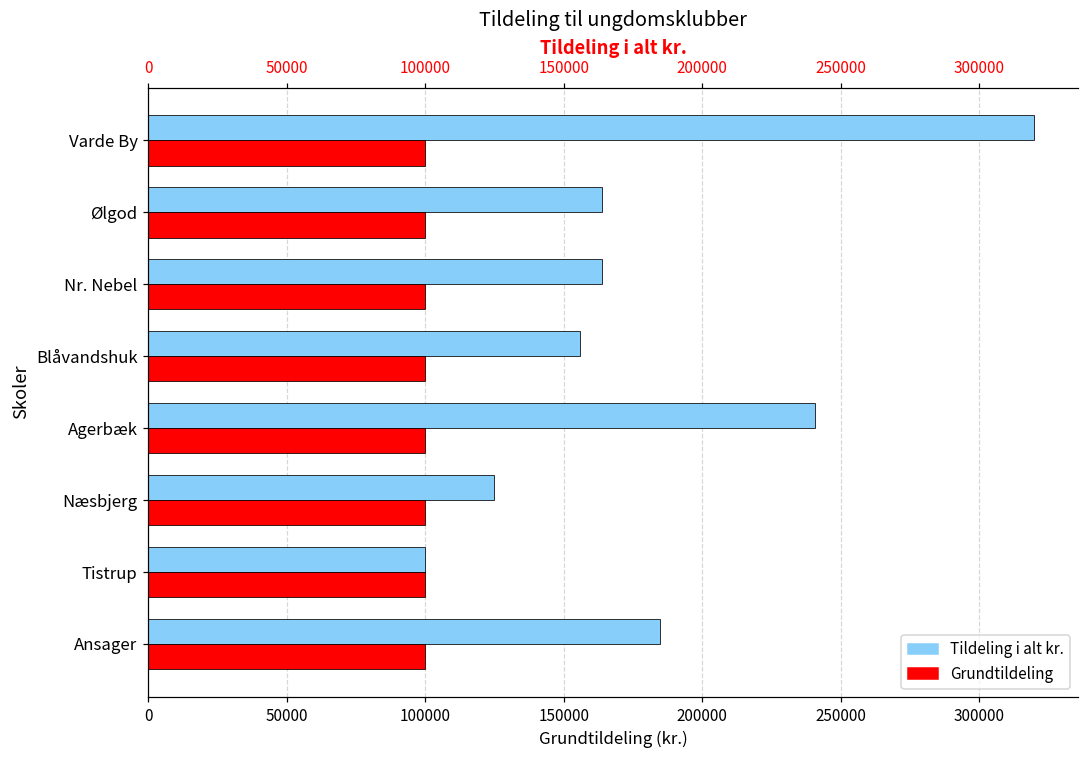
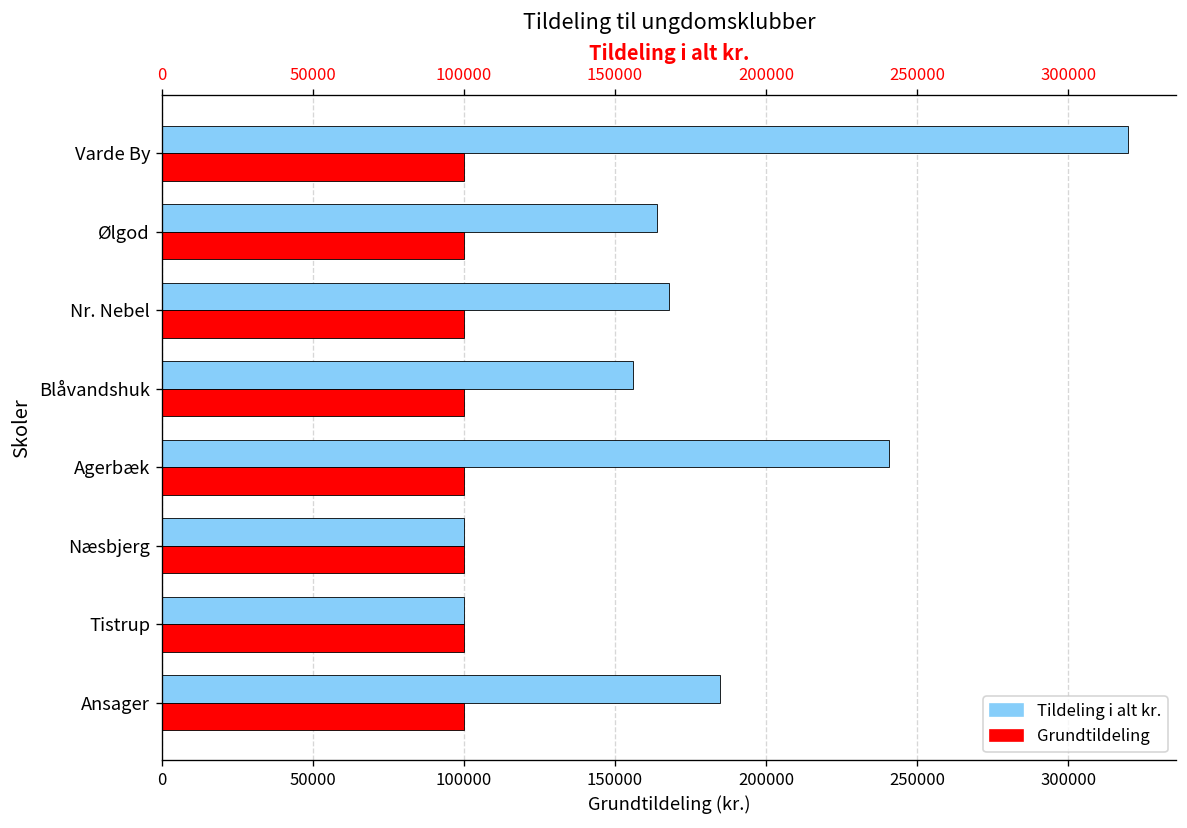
  {
    "Tildeling i alt kr.": {
      "Varde By": 320000,
      "Ølgod": 164000,
-     "Nr. Nebel": 164000,
+     "Nr. Nebel": 168000,
      "Blåvandshuk": 156000,
      "Agerbæk": 241000,
-     "Næsbjerg": 125000,
+     "Næsbjerg": 100000,
      "Tistrup": 100000,
      "Ansager": 185000
    },
    "Grundtildeling": {
      "Varde By": 100000,
      "Ølgod": 100000,
      "Nr. Nebel": 100000,
      "Blåvandshuk": 100000,
      "Agerbæk": 100000,
      "Næsbjerg": 100000,
      "Tistrup": 100000,
      "Ansager": 100000
    }
  }
